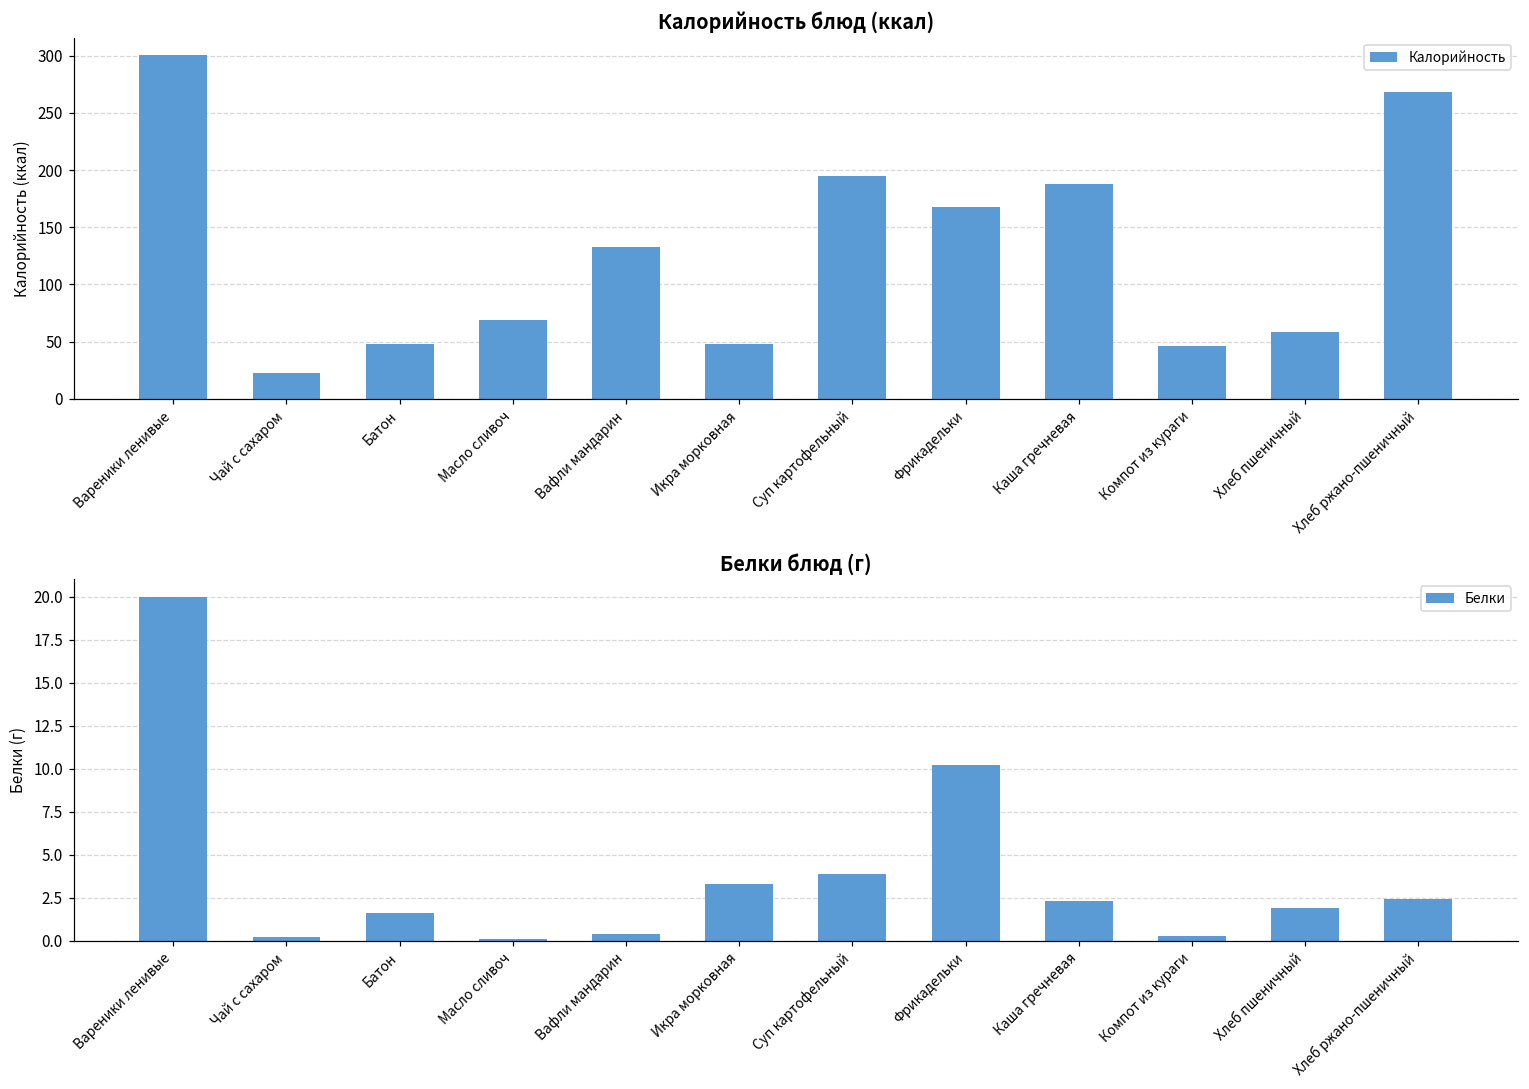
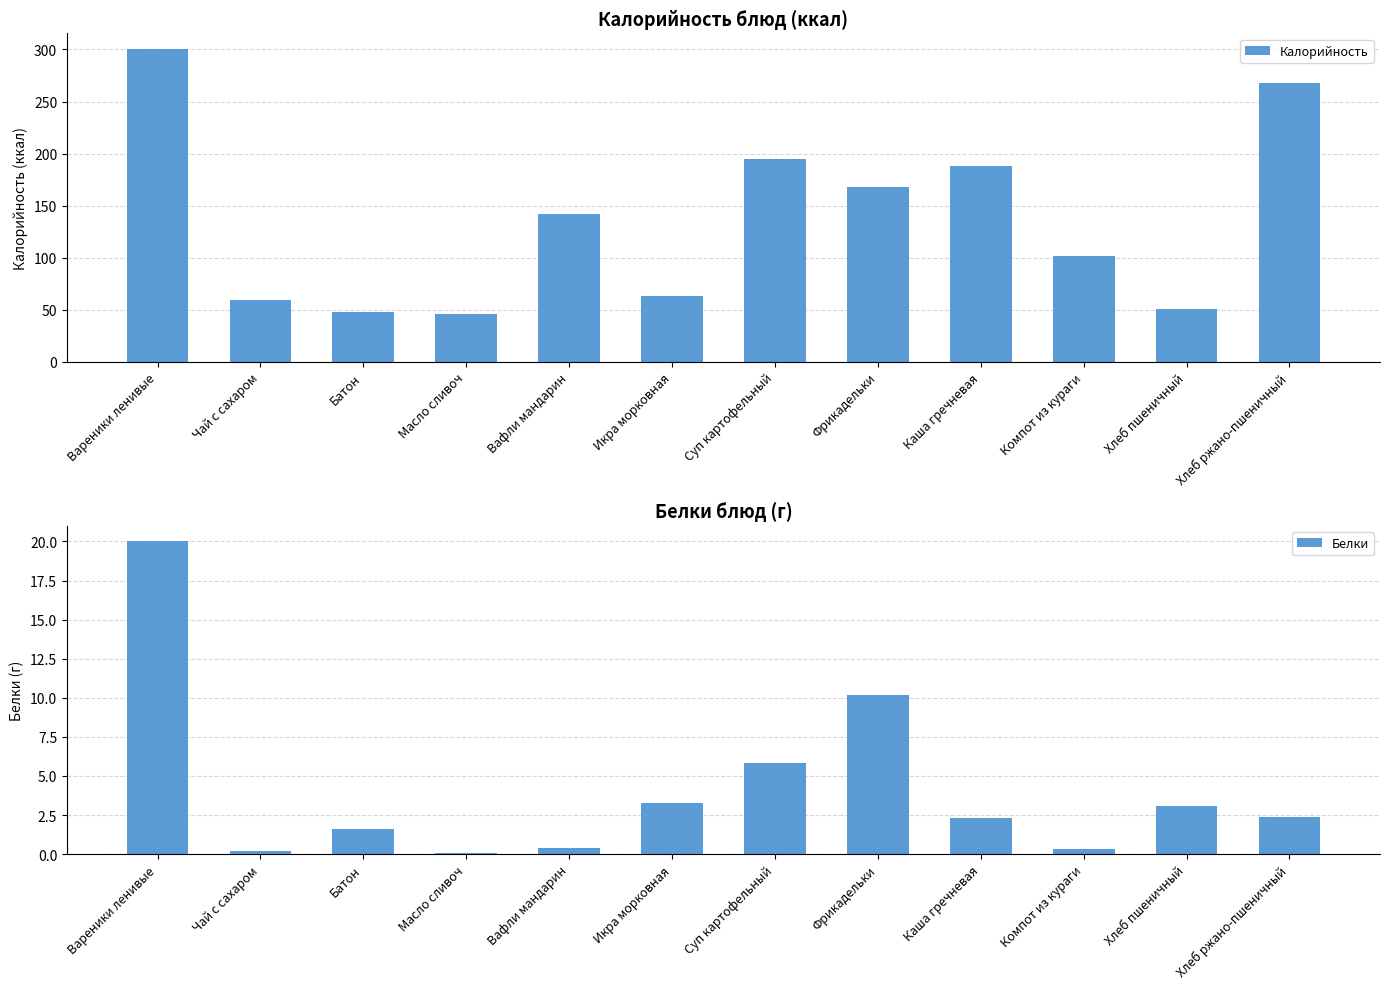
  {
    "Калорийность блюд (ккал)": {
      "Вареники ленивые": 301,
-     "Чай с сахаром": 23,
+     "Чай с сахаром": 60,
      "Батон": 48,
-     "Масло сливоч": 69,
-     "Вафли мандарин": 133,
-     "Икра морковная": 48,
+     "Масло сливоч": 46,
+     "Вафли мандарин": 142,
+     "Икра морковная": 63,
      "Суп картофельный": 195,
      "Фрикадельки": 168,
      "Каша гречневая": 188,
-     "Компот из кураги": 47,
-     "Хлеб пшеничный": 59,
+     "Компот из кураги": 102,
+     "Хлеб пшеничный": 51,
      "Хлеб ржано-пшеничный": 268
    },
    "Белки блюд (г)": {
      "Вареники ленивые": 20.0,
      "Чай с сахаром": 0.2,
      "Батон": 1.6,
      "Вафли мандарин": 0.4,
      "Икра морковная": 3.3,
-     "Суп картофельный": 3.9,
+     "Суп картофельный": 5.8,
      "Фрикадельки": 10.2,
      "Каша гречневая": 2.3,
      "Компот из кураги": 0.3,
-     "Хлеб пшеничный": 1.9,
+     "Хлеб пшеничный": 3.1,
      "Хлеб ржано-пшеничный": 2.4
    }
  }
